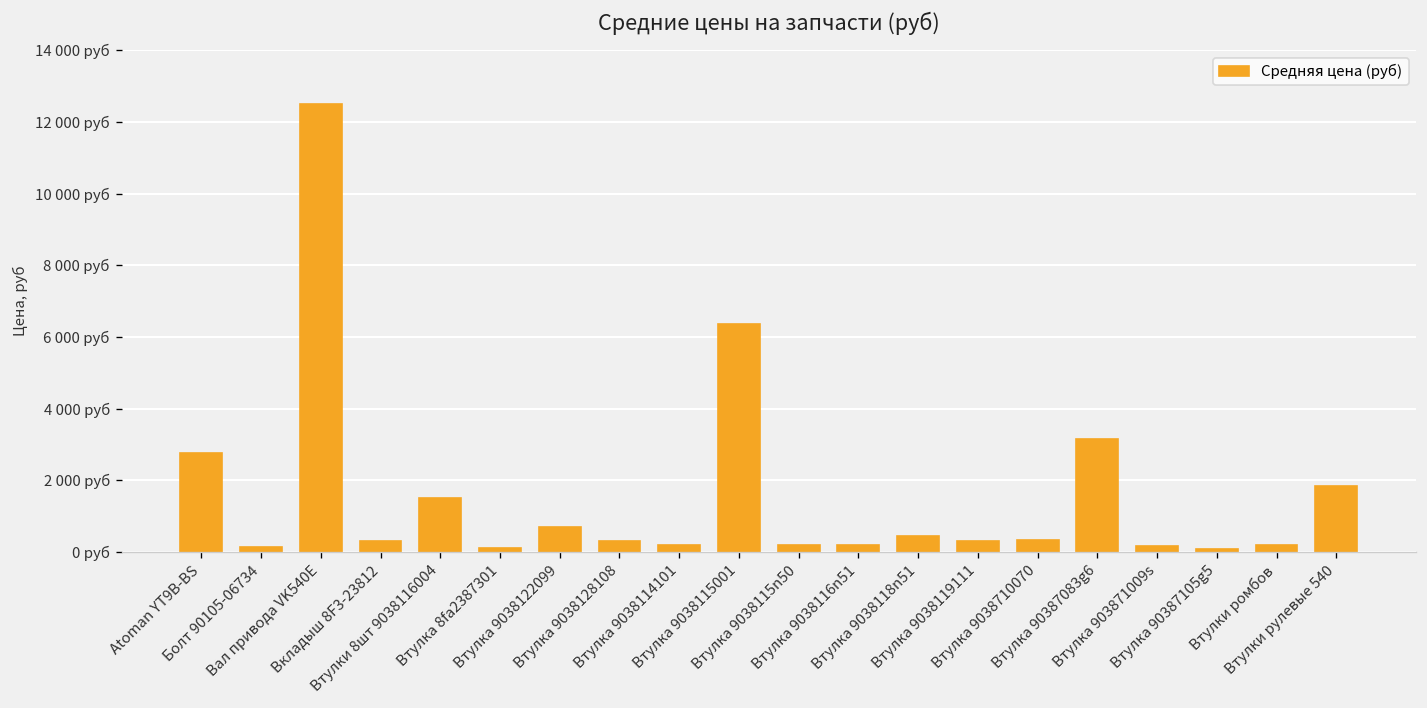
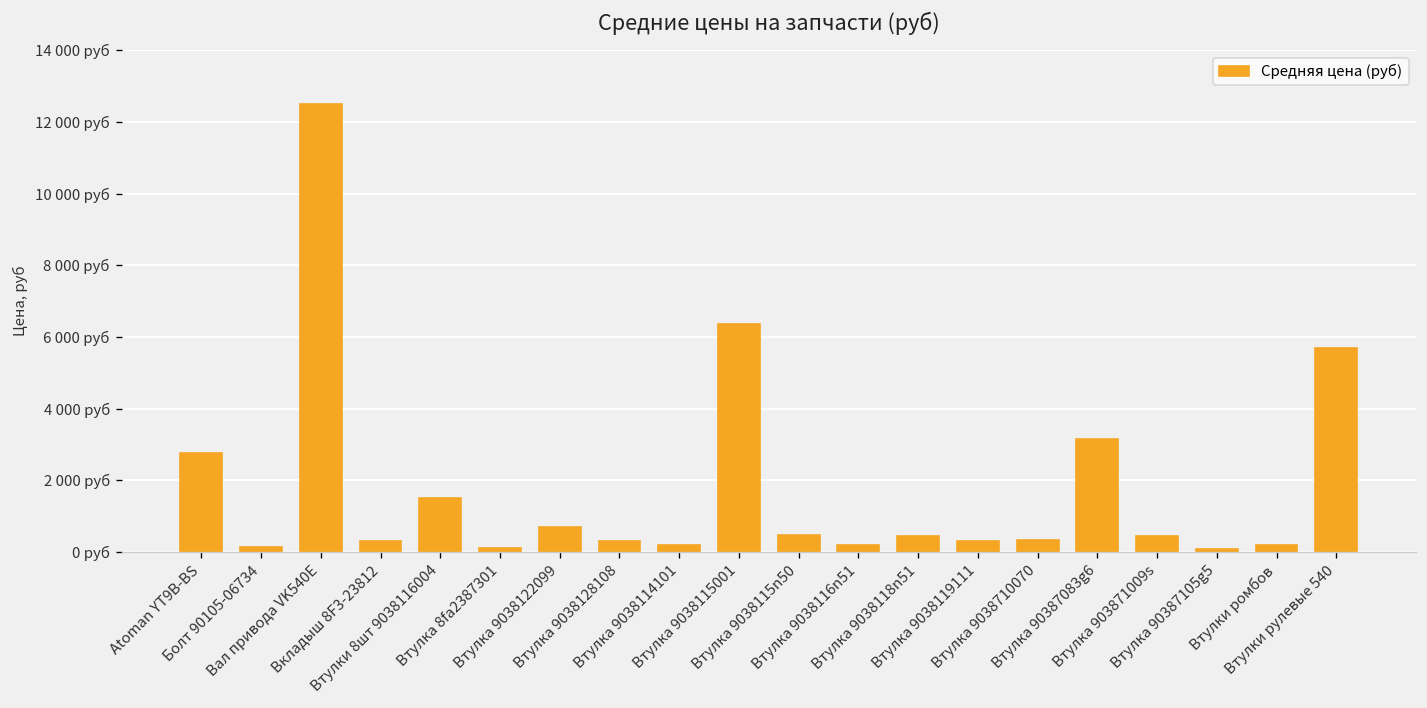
  {
    "Atoman YT9B-BS": "2800 руб",
    "Болт 90105-06734": "200 руб",
    "Вал привода VK540E": "12500 руб",
    "Вкладыш 8F3-23812": "300 руб",
    "Втулки 8шт 9038116004": "1500 руб",
    "Втулка 8fa2387301": "100 руб",
    "Втулка 9038122099": "700 руб",
    "Втулка 9038128108": "300 руб",
    "Втулка 9038114101": "200 руб",
    "Втулка 9038115001": "6400 руб",
-   "Втулка 9038115n50": "200 руб",
+   "Втулка 9038115n50": "500 руб",
    "Втулка 9038116n51": "200 руб",
    "Втулка 9038118n51": "500 руб",
    "Втулка 9038119111": "300 руб",
    "Втулка 9038710070": "400 руб",
    "Втулка 90387083g6": "3200 руб",
-   "Втулка 903871009s": "200 руб",
+   "Втулка 903871009s": "500 руб",
    "Втулки ромбов": "200 руб",
-   "Втулки рулевые 540": "1800 руб"
+   "Втулки рулевые 540": "5700 руб"
  }
